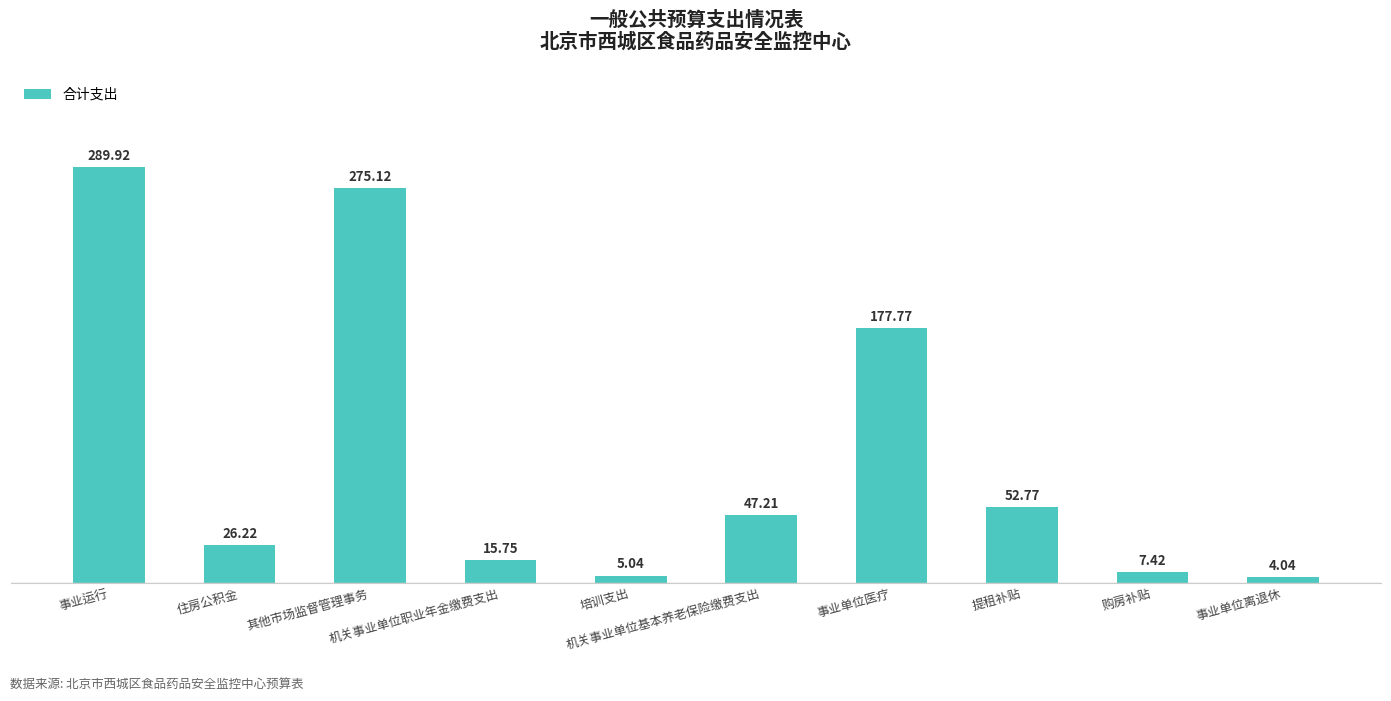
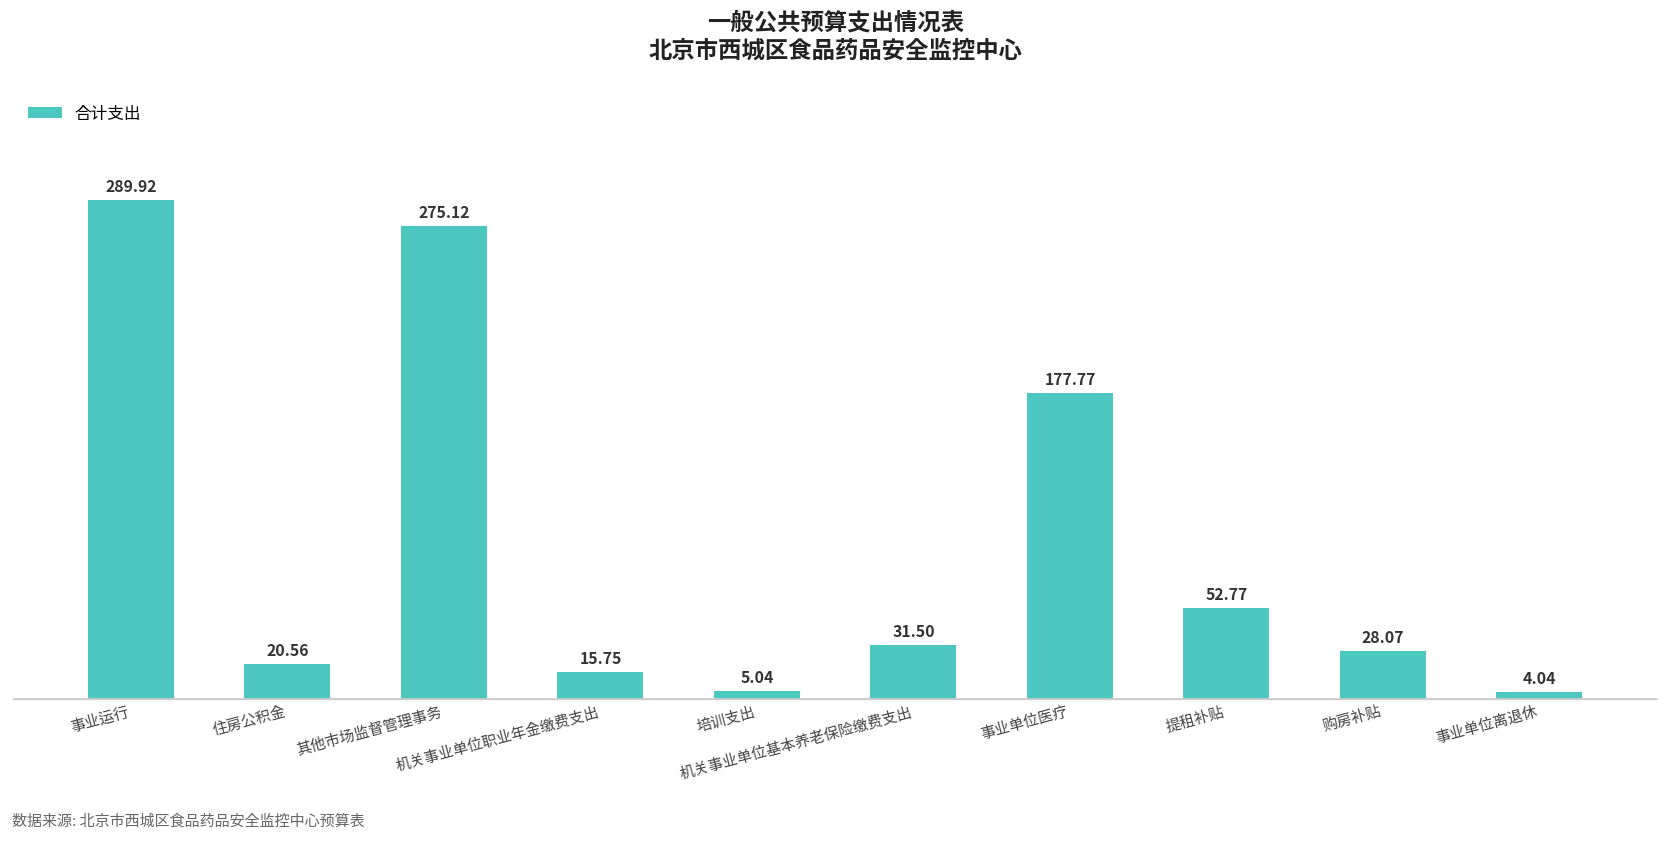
  {
    "事业运行": 289.92,
-   "住房公积金": 26.22,
+   "住房公积金": 20.56,
    "其他市场监督管理事务": 275.12,
    "机关事业单位职业年金缴费支出": 15.75,
    "培训支出": 5.04,
-   "机关事业单位基本养老保险缴费支出": 47.21,
+   "机关事业单位基本养老保险缴费支出": 31.50,
    "事业单位医疗": 177.77,
    "提租补贴": 52.77,
-   "购房补贴": 7.42,
+   "购房补贴": 28.07,
    "事业单位离退休": 4.04
  }
